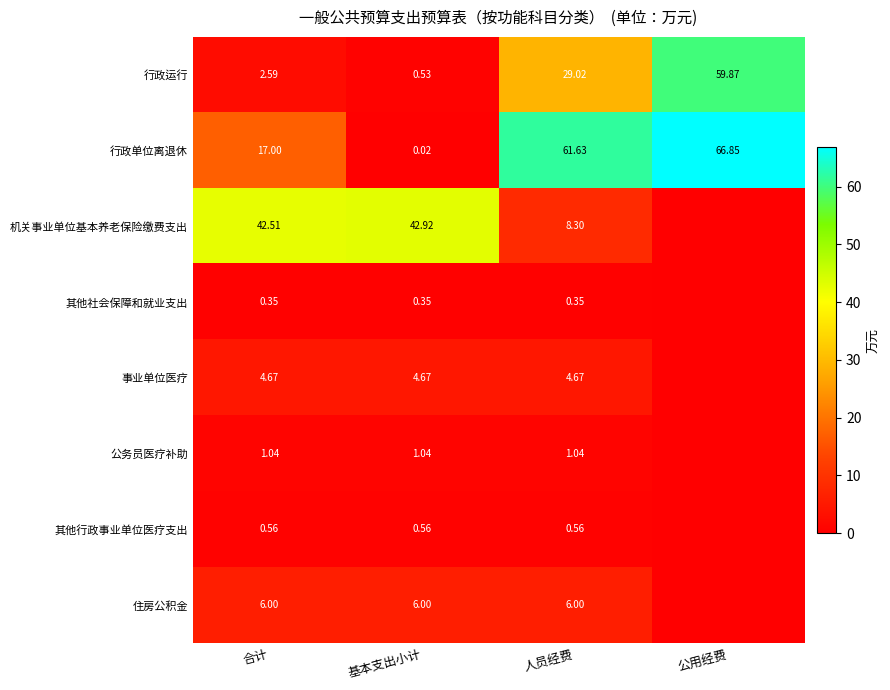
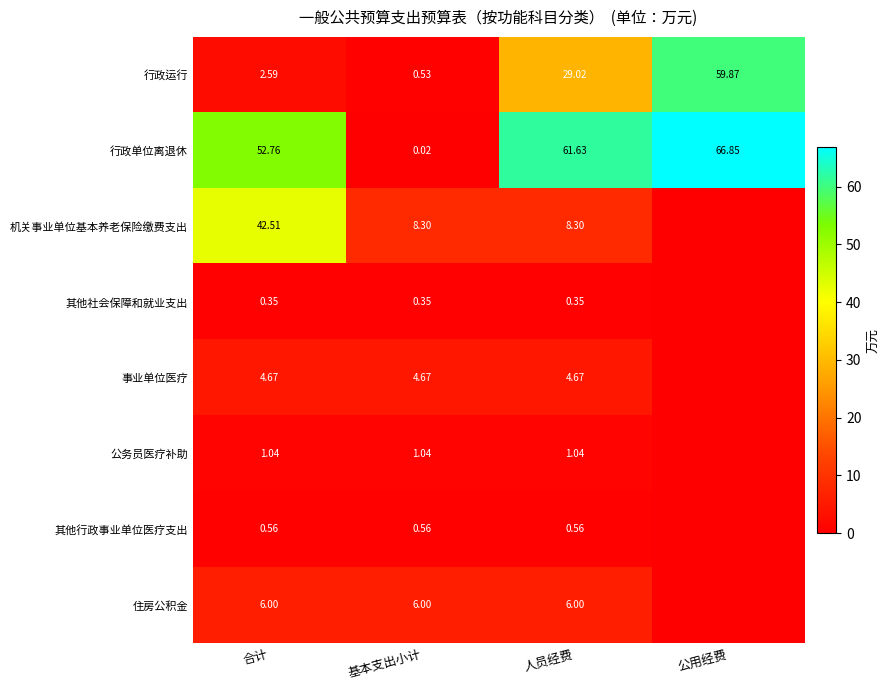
  {
    "行政运行": {
      "合计": 2.59,
      "基本支出小计": 0.53,
      "人员经费": 29.02,
      "公用经费": 59.87
    },
    "行政单位离退休": {
-     "合计": 17.00,
+     "合计": 52.76,
      "基本支出小计": 0.02,
      "人员经费": 61.63,
      "公用经费": 66.85
    },
    "机关事业单位基本养老保险缴费支出": {
      "合计": 42.51,
-     "基本支出小计": 42.92,
+     "基本支出小计": 8.30,
      "人员经费": 8.30
    },
    "其他社会保障和就业支出": {
      "合计": 0.35,
      "基本支出小计": 0.35,
      "人员经费": 0.35
    },
    "事业单位医疗": {
      "合计": 4.67,
      "基本支出小计": 4.67,
      "人员经费": 4.67
    },
    "公务员医疗补助": {
      "合计": 1.04,
      "基本支出小计": 1.04,
      "人员经费": 1.04
    },
    "其他行政事业单位医疗支出": {
      "合计": 0.56,
      "基本支出小计": 0.56,
      "人员经费": 0.56
    },
    "住房公积金": {
      "合计": 6.00,
      "基本支出小计": 6.00,
      "人员经费": 6.00
    }
  }
